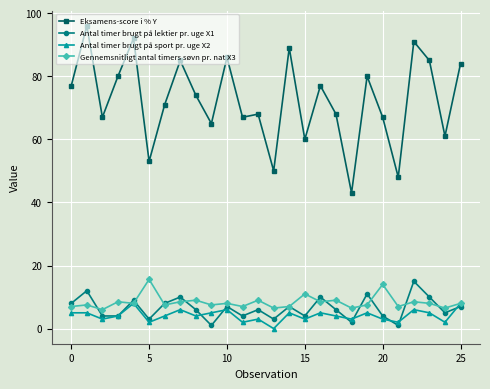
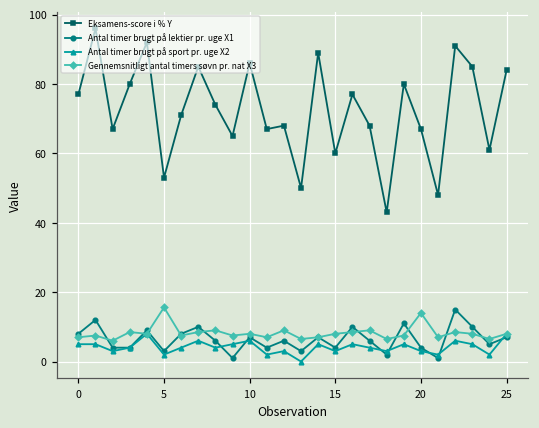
  {
    "Gennemsnitligt antal timers søvn pr. nat X3": {
      "0": 7,
      "5": 16,
      "10": 8,
-     "15": 11,
+     "15": 8,
      "20": 14
    }
  }
